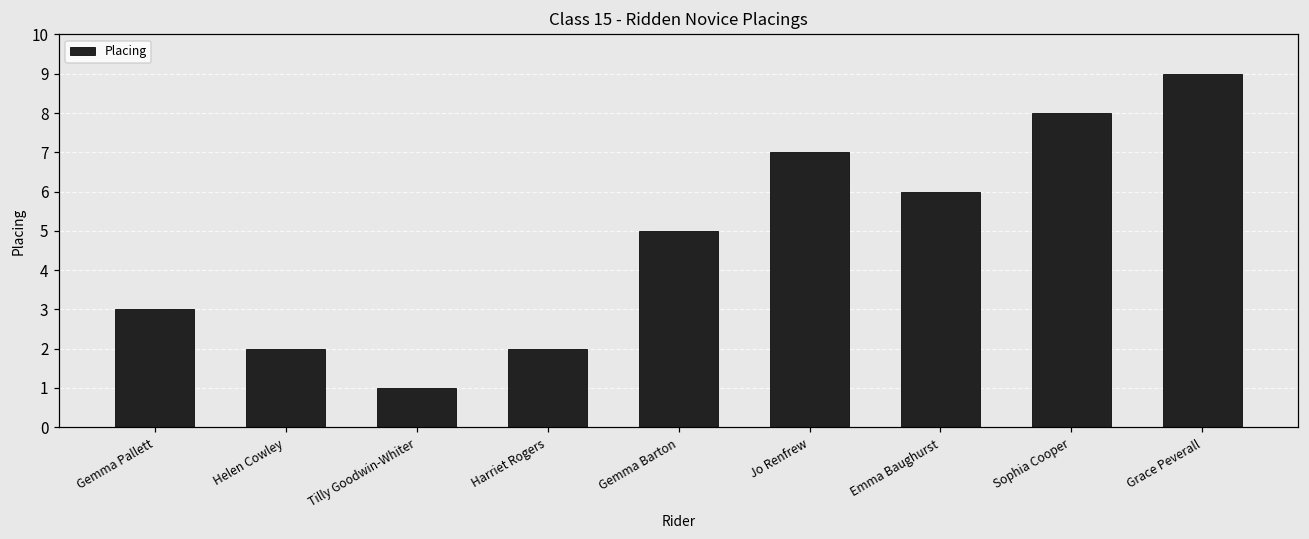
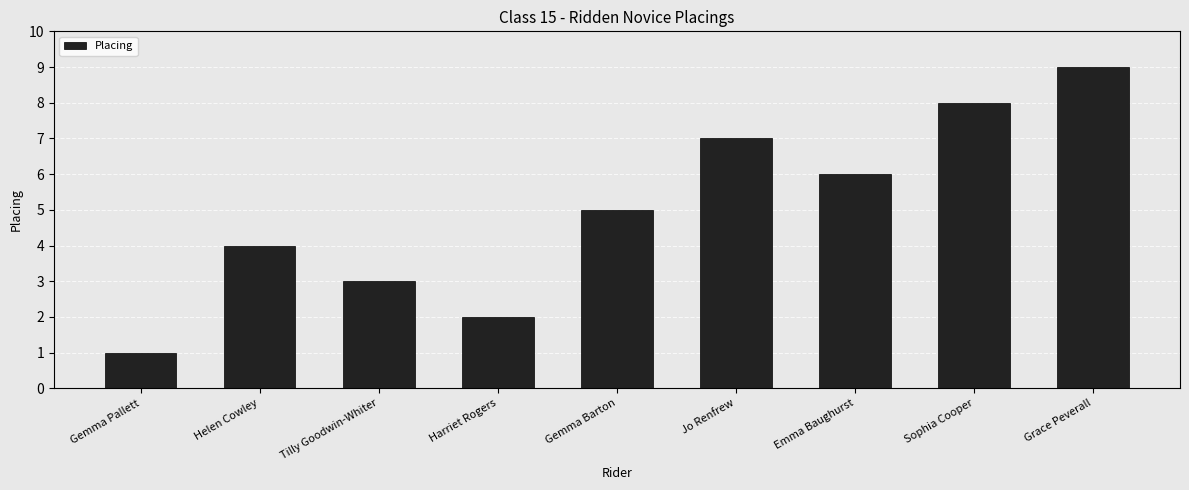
  {
-   "Gemma Pallett": 3,
-   "Helen Cowley": 2,
-   "Tilly Goodwin-Whiter": 1,
+   "Gemma Pallett": 1,
+   "Helen Cowley": 4,
+   "Tilly Goodwin-Whiter": 3,
    "Harriet Rogers": 2,
    "Gemma Barton": 5,
    "Jo Renfrew": 7,
    "Emma Baughurst": 6,
    "Sophia Cooper": 8,
    "Grace Peverall": 9
  }
